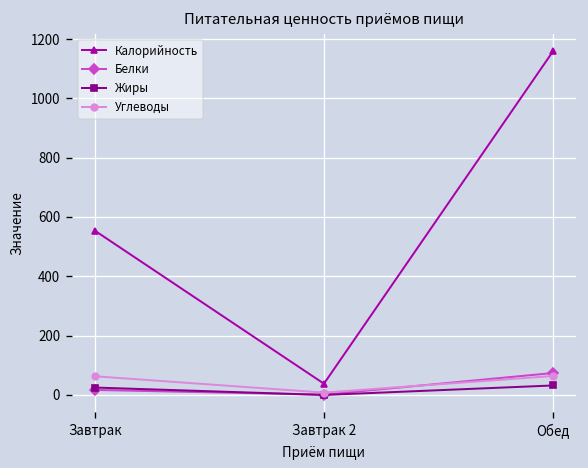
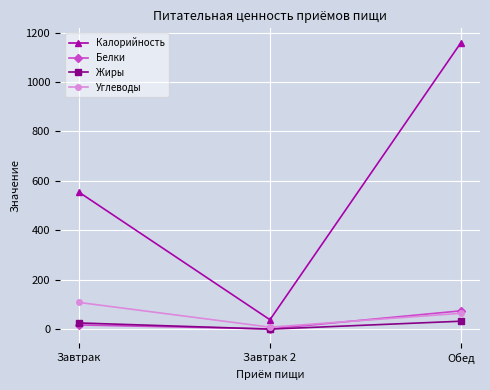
  {
    "Углеводы": {
-     "Завтрак": 60
+     "Завтрак": 110
    }
  }
